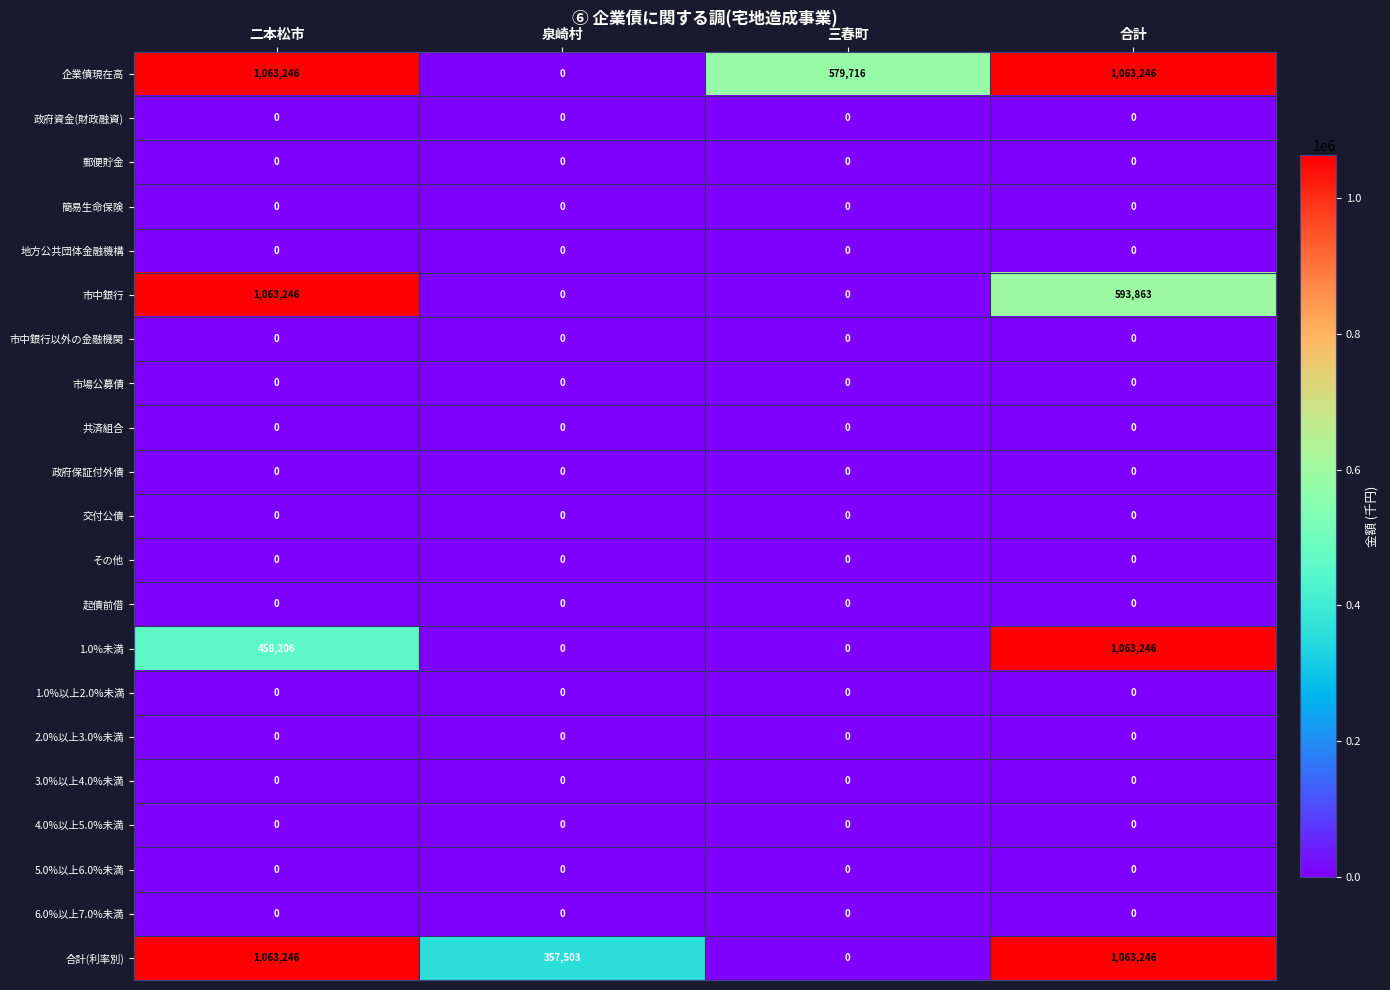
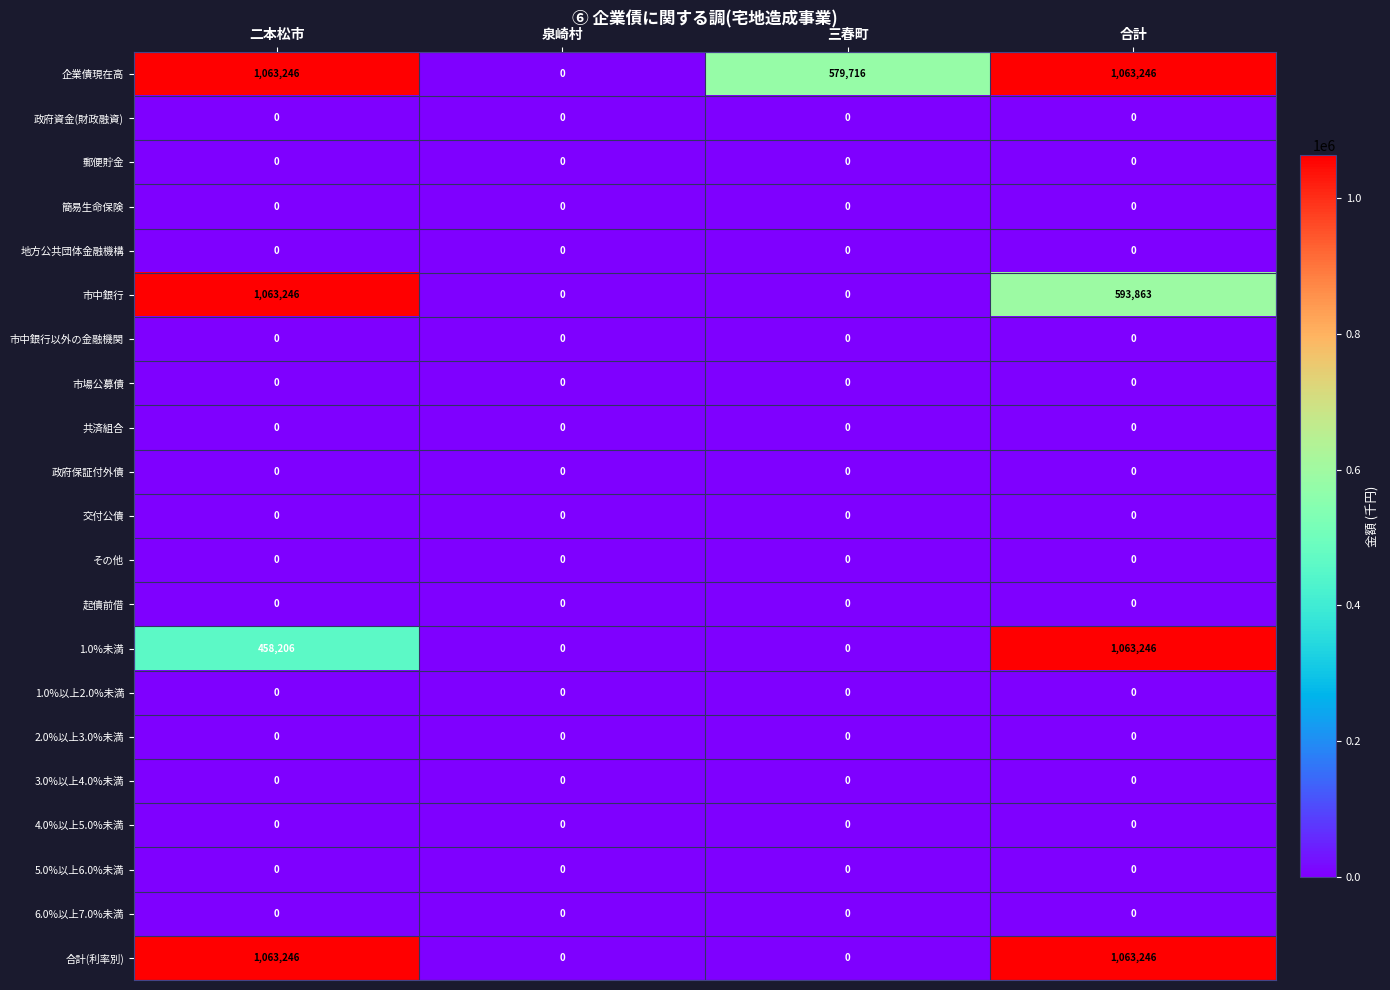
  {
    "企業債現在高": {
      "二本松市": "1,063,246",
      "泉崎村": "0",
      "三春町": "579,716",
      "合計": "1,063,246"
    },
    "政府資金(財政融資)": {
      "二本松市": "0",
      "泉崎村": "0",
      "三春町": "0",
      "合計": "0"
    },
    "郵便貯金": {
      "二本松市": "0",
      "泉崎村": "0",
      "三春町": "0",
      "合計": "0"
    },
    "簡易生命保険": {
      "二本松市": "0",
      "泉崎村": "0",
      "三春町": "0",
      "合計": "0"
    },
    "地方公共団体金融機構": {
      "二本松市": "0",
      "泉崎村": "0",
      "三春町": "0",
      "合計": "0"
    },
    "市中銀行": {
      "二本松市": "1,063,246",
      "泉崎村": "0",
      "三春町": "0",
      "合計": "593,863"
    },
    "市中銀行以外の金融機関": {
      "二本松市": "0",
      "泉崎村": "0",
      "三春町": "0",
      "合計": "0"
    },
    "市場公募債": {
      "二本松市": "0",
      "泉崎村": "0",
      "三春町": "0",
      "合計": "0"
    },
    "共済組合": {
      "二本松市": "0",
      "泉崎村": "0",
      "三春町": "0",
      "合計": "0"
    },
    "政府保証付外債": {
      "二本松市": "0",
      "泉崎村": "0",
      "三春町": "0",
      "合計": "0"
    },
    "交付公債": {
      "二本松市": "0",
      "泉崎村": "0",
      "三春町": "0",
      "合計": "0"
    },
    "その他": {
      "二本松市": "0",
      "泉崎村": "0",
      "三春町": "0",
      "合計": "0"
    },
    "起債前借": {
      "二本松市": "0",
      "泉崎村": "0",
      "三春町": "0",
      "合計": "0"
    },
    "1.0%未満": {
      "二本松市": "458,206",
      "泉崎村": "0",
      "三春町": "0",
      "合計": "1,063,246"
    },
    "1.0%以上2.0%未満": {
      "二本松市": "0",
      "泉崎村": "0",
      "三春町": "0",
      "合計": "0"
    },
    "2.0%以上3.0%未満": {
      "二本松市": "0",
      "泉崎村": "0",
      "三春町": "0",
      "合計": "0"
    },
    "3.0%以上4.0%未満": {
      "二本松市": "0",
      "泉崎村": "0",
      "三春町": "0",
      "合計": "0"
    },
    "4.0%以上5.0%未満": {
      "二本松市": "0",
      "泉崎村": "0",
      "三春町": "0",
      "合計": "0"
    },
    "5.0%以上6.0%未満": {
      "二本松市": "0",
      "泉崎村": "0",
      "三春町": "0",
      "合計": "0"
    },
    "6.0%以上7.0%未満": {
      "二本松市": "0",
      "泉崎村": "0",
      "三春町": "0",
      "合計": "0"
    },
    "合計(利率別)": {
      "二本松市": "1,063,246",
-     "泉崎村": "357,503",
+     "泉崎村": "0",
      "三春町": "0",
      "合計": "1,063,246"
    }
  }
